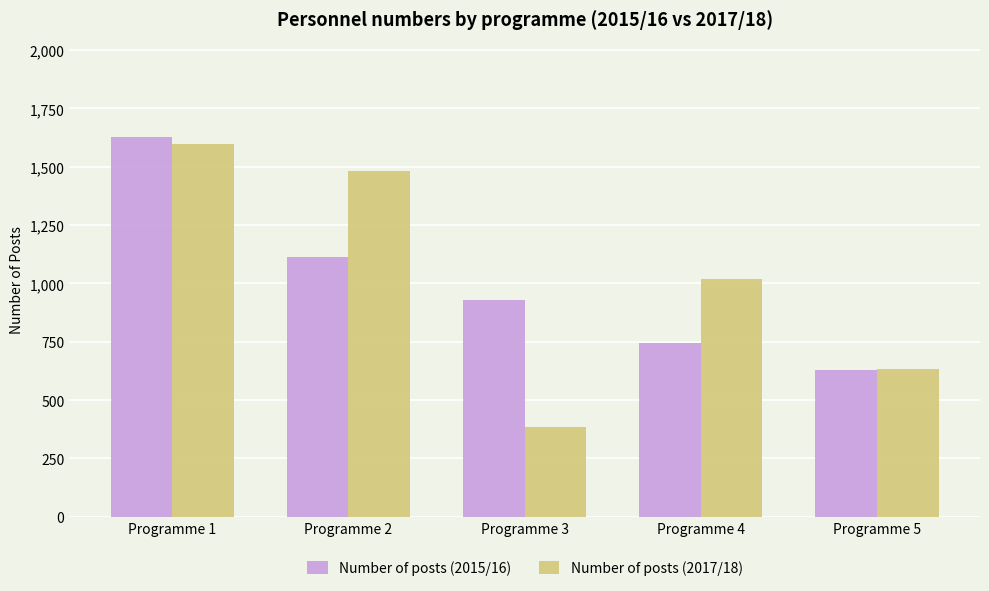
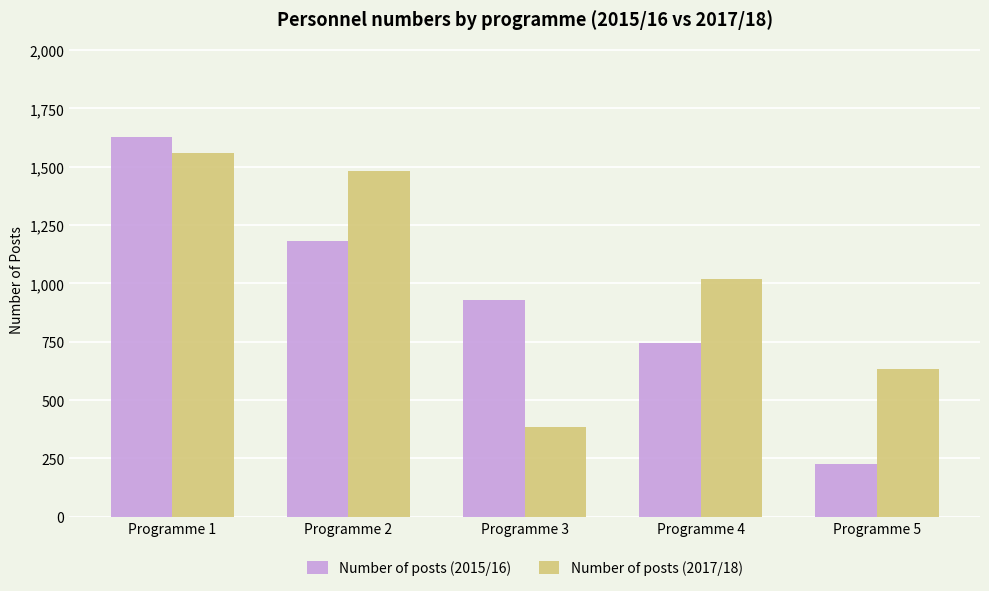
  {
    "Number of posts (2015/16)": {
      "Programme 1": "1,630",
-     "Programme 2": "1,110",
+     "Programme 2": "1,180",
      "Programme 3": "930",
      "Programme 4": "750",
-     "Programme 5": "630"
+     "Programme 5": "230"
    },
    "Number of posts (2017/18)": {
-     "Programme 1": "1,600",
+     "Programme 1": "1,560",
      "Programme 2": "1,480",
      "Programme 3": "390",
      "Programme 4": "1,020",
      "Programme 5": "630"
    }
  }
